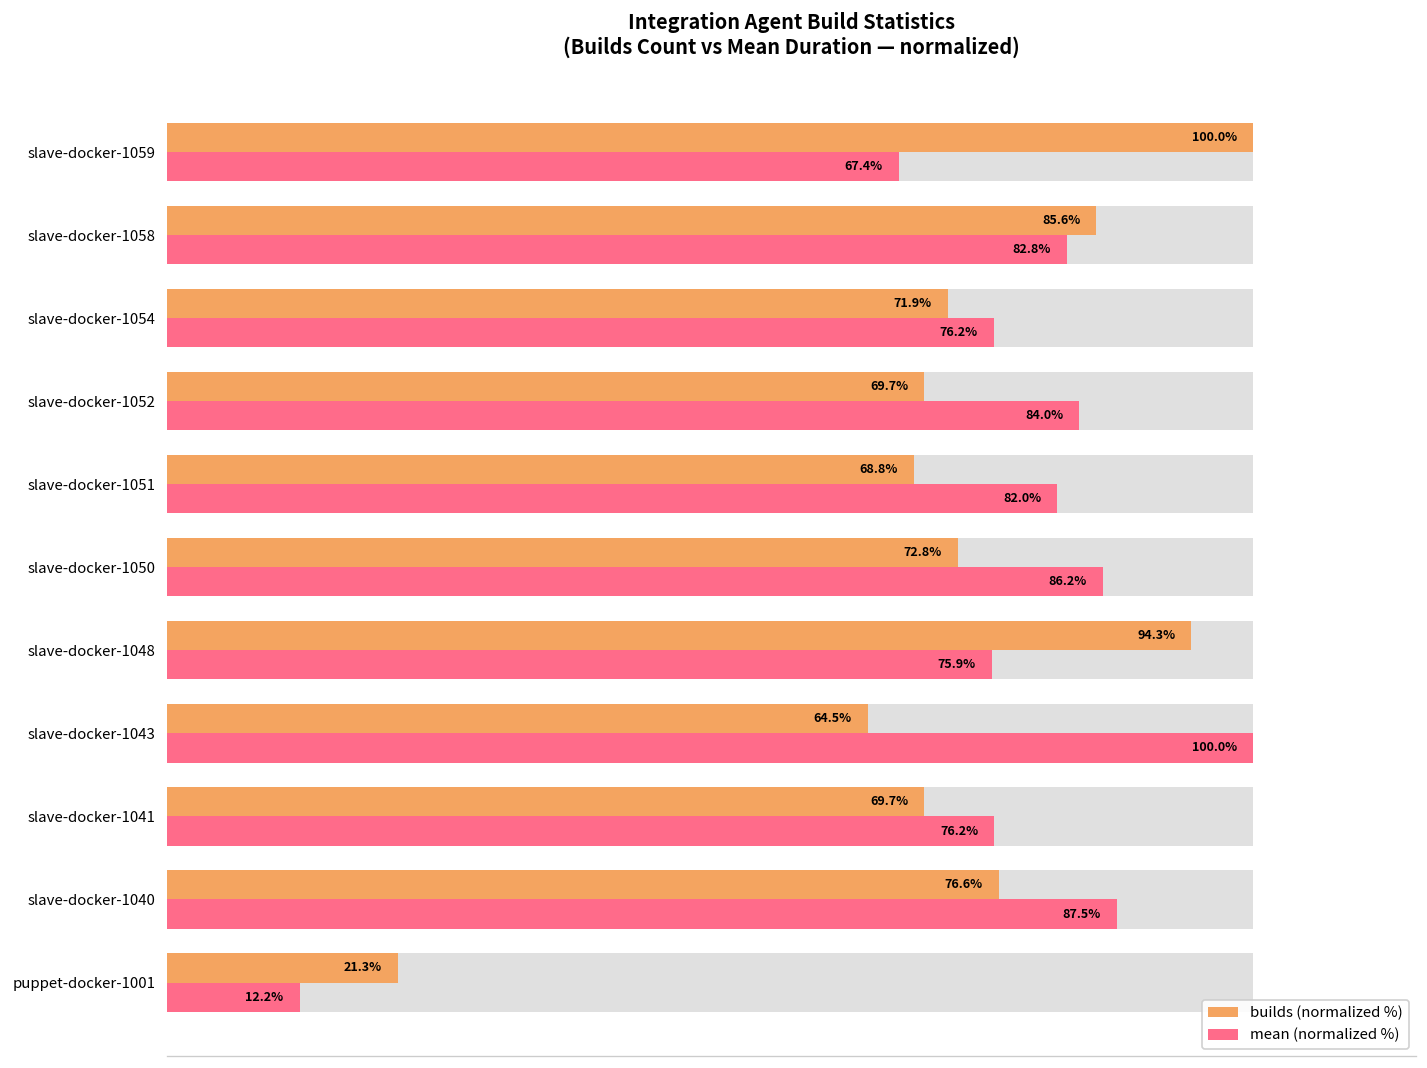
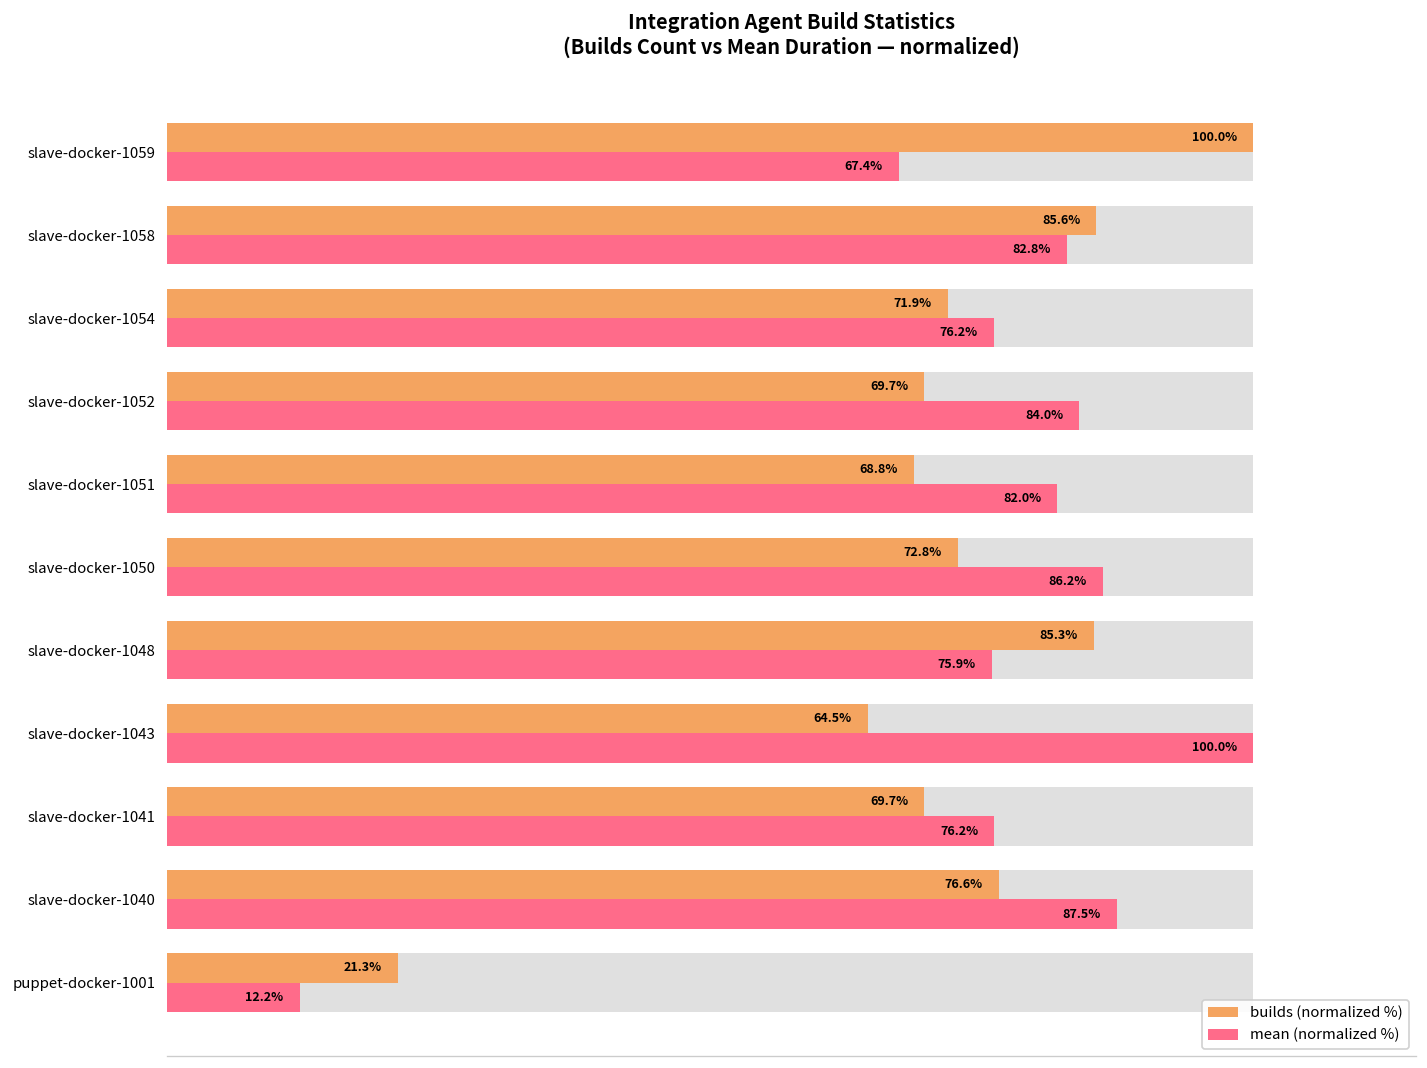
  {
    "builds (normalized %)": {
      "slave-docker-1059": "100.0%",
-     "slave-docker-1048": "94.3%"
+     "slave-docker-1048": "85.3%"
    },
    "mean (normalized %)": {
      "slave-docker-1043": "100.0%"
    }
  }
